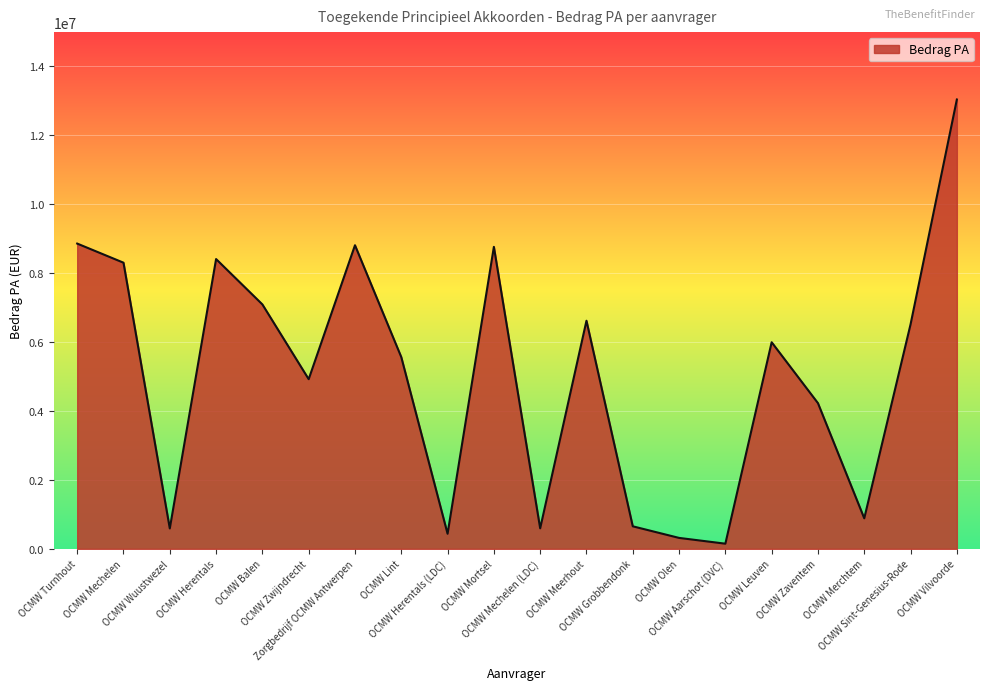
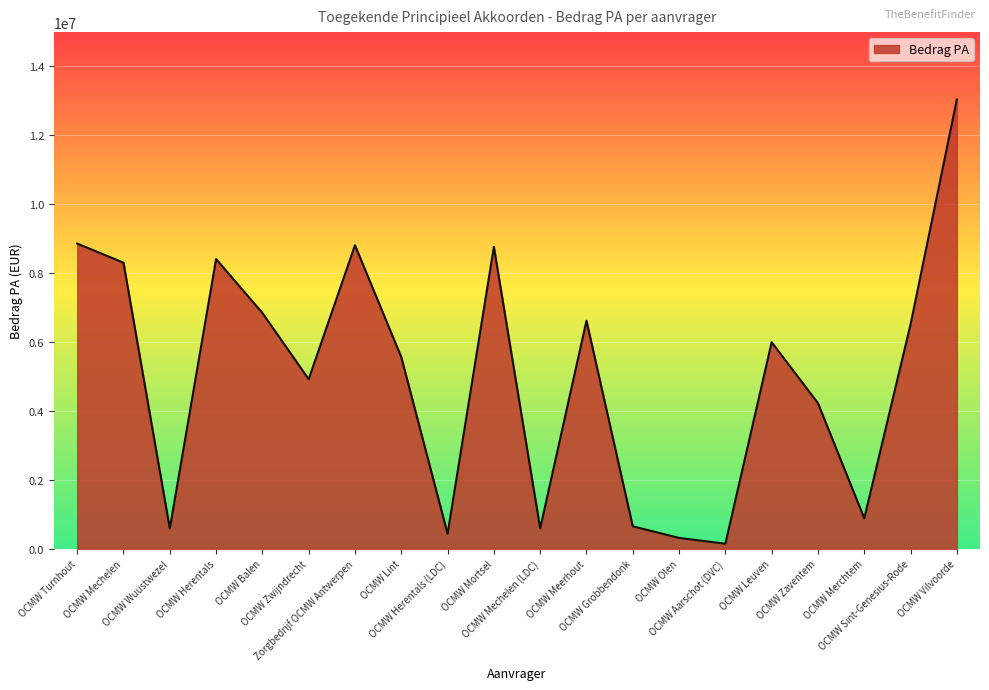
  {
    "OCMW Turnhout": 8900000,
    "OCMW Mechelen": 8300000,
    "OCMW Wuustwezel": 600000,
    "OCMW Herentals": 8400000,
-   "OCMW Balen": 7100000,
+   "OCMW Balen": 6800000,
    "OCMW Zwijndrecht": 4900000,
    "Zorgbedrijf OCMW Antwerpen": 8800000,
    "OCMW Lint": 5600000,
    "OCMW Herentals (LDC)": 400000,
    "OCMW Mortsel": 8800000,
    "OCMW Mechelen (LDC)": 600000,
    "OCMW Meerhout": 6600000,
    "OCMW Grobbendonk": 700000,
    "OCMW Olen": 300000,
    "OCMW Aarschot (DVC)": 100000,
    "OCMW Leuven": 6000000,
    "OCMW Zaventem": 4200000,
    "OCMW Merchtem": 900000,
    "OCMW Sint-Genesius-Rode": 6500000,
    "OCMW Vilvoorde": 13000000
  }
